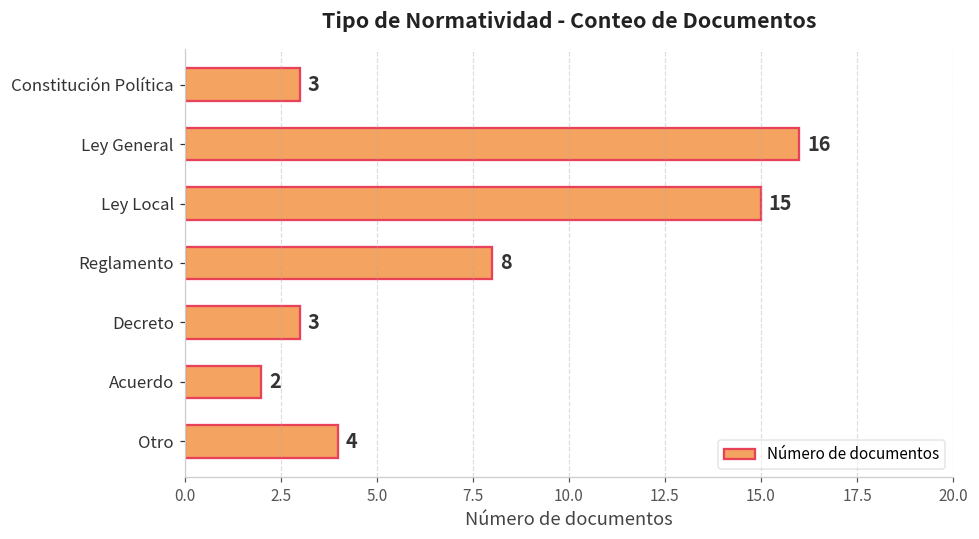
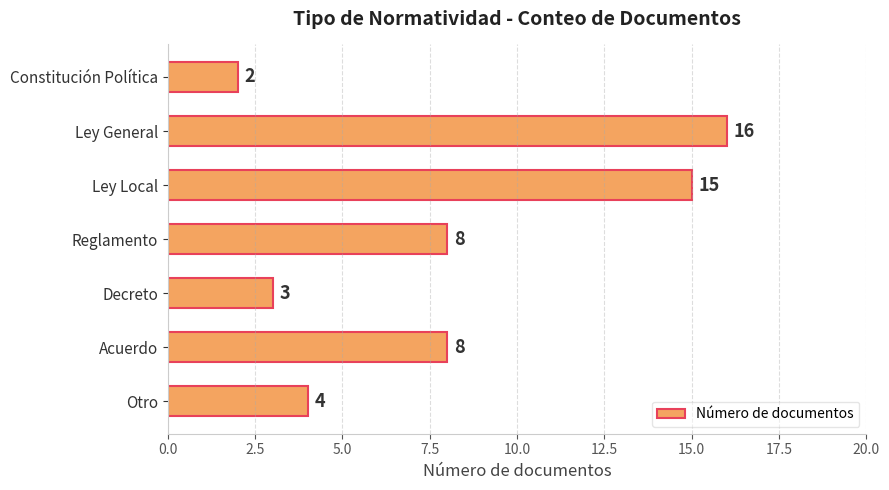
  {
-   "Constitución Política": 3,
+   "Constitución Política": 2,
    "Ley General": 16,
    "Ley Local": 15,
    "Reglamento": 8,
    "Decreto": 3,
-   "Acuerdo": 2,
+   "Acuerdo": 8,
    "Otro": 4
  }
